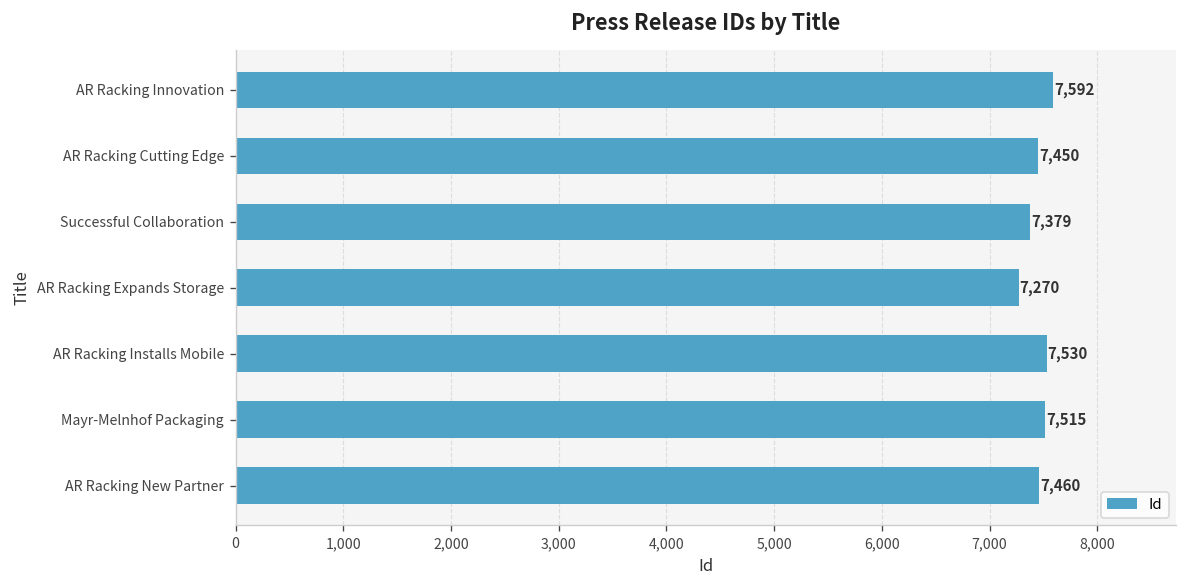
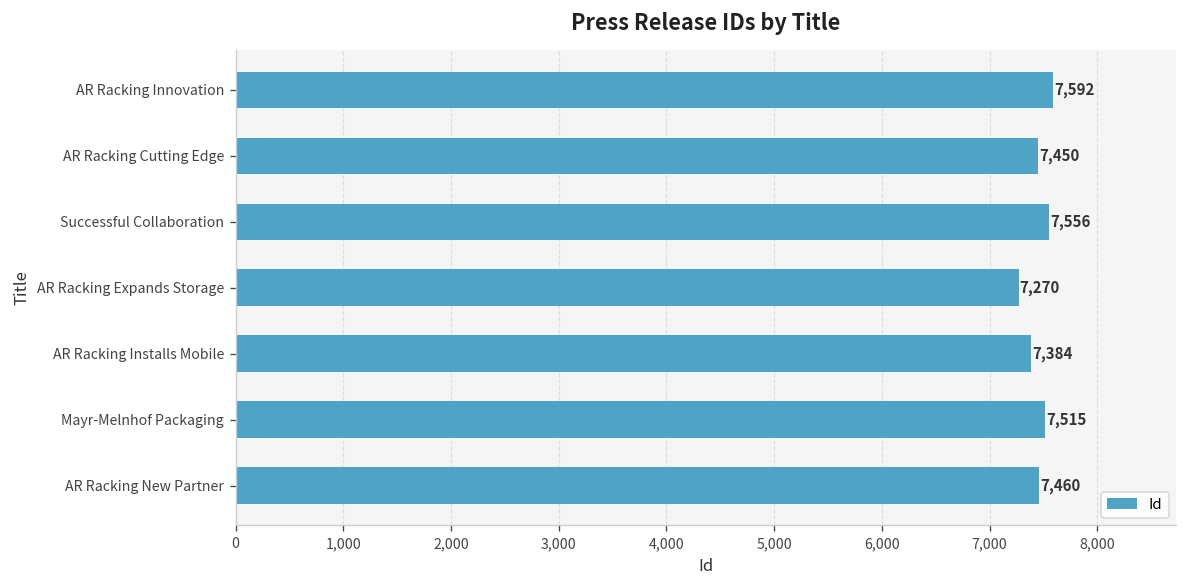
  {
    "AR Racking Innovation": "7,592",
    "AR Racking Cutting Edge": "7,450",
-   "Successful Collaboration": "7,379",
+   "Successful Collaboration": "7,556",
    "AR Racking Expands Storage": "7,270",
-   "AR Racking Installs Mobile": "7,530",
+   "AR Racking Installs Mobile": "7,384",
    "Mayr-Melnhof Packaging": "7,515",
    "AR Racking New Partner": "7,460"
  }
